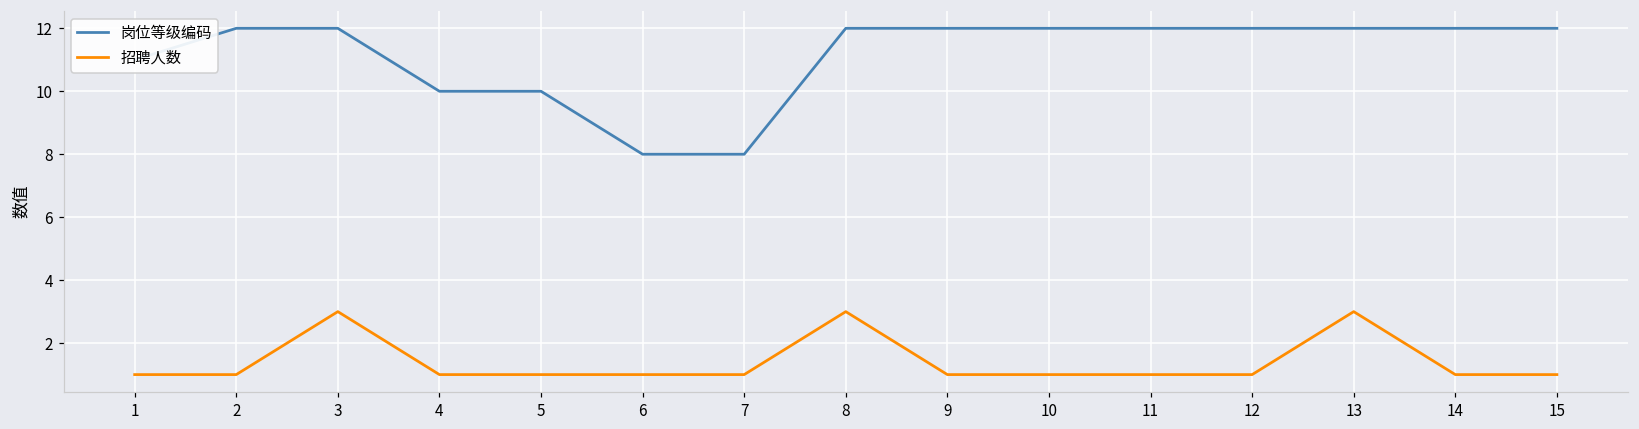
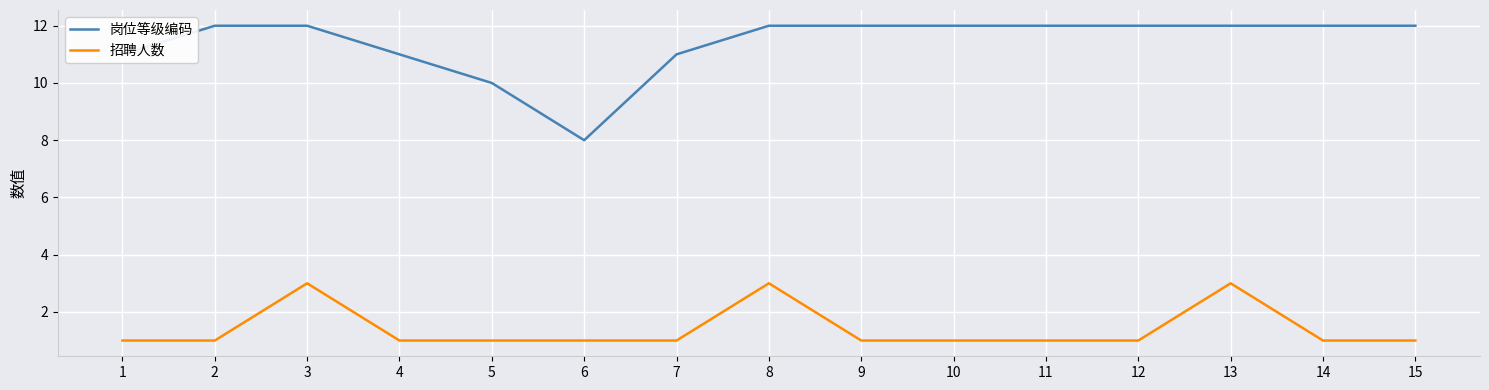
  {
    "岗位等级编码": {
      "2": 12,
      "3": 12,
-     "4": 10,
+     "4": 11,
      "5": 10,
      "6": 8,
-     "7": 8,
+     "7": 11,
      "8": 12,
      "9": 12,
      "10": 12,
      "11": 12,
      "12": 12,
      "13": 12,
      "14": 12,
      "15": 12
    },
    "招聘人数": {
      "1": 1,
      "2": 1,
      "3": 3,
      "4": 1,
      "5": 1,
      "6": 1,
      "7": 1,
      "8": 3,
      "9": 1,
      "10": 1,
      "11": 1,
      "12": 1,
      "13": 3,
      "14": 1,
      "15": 1
    }
  }
